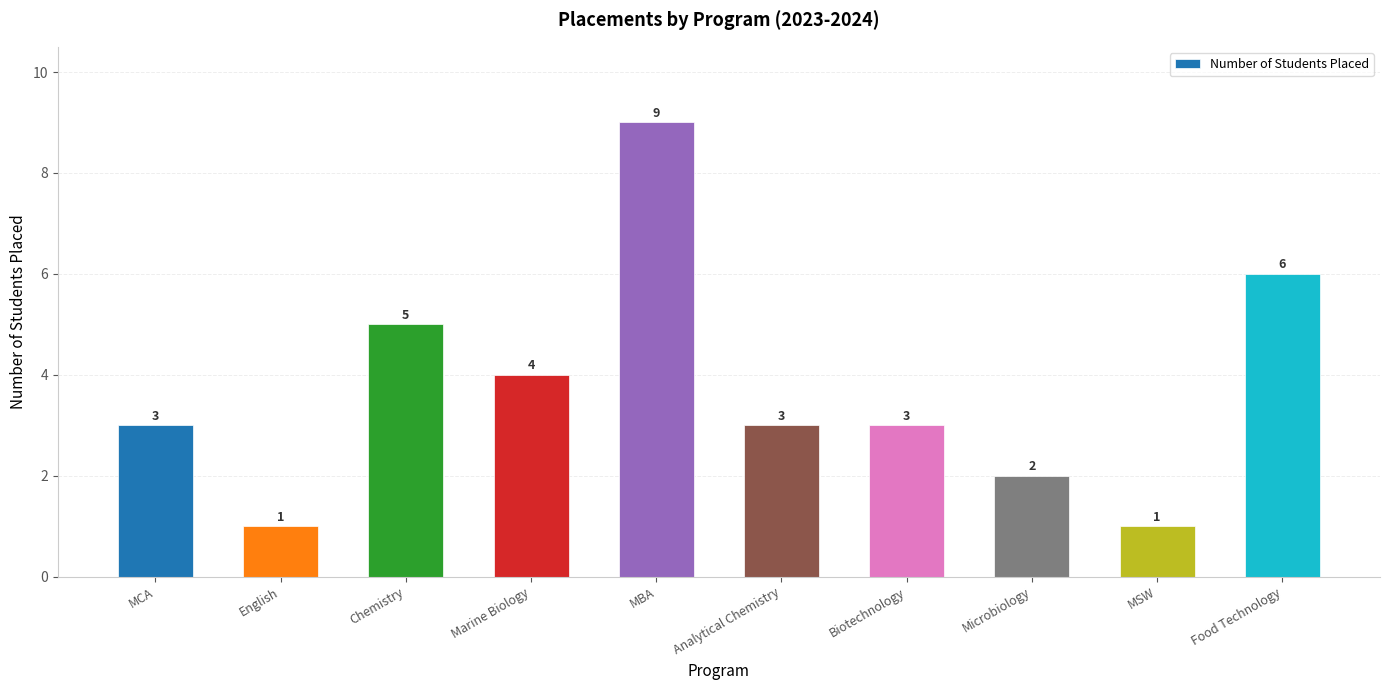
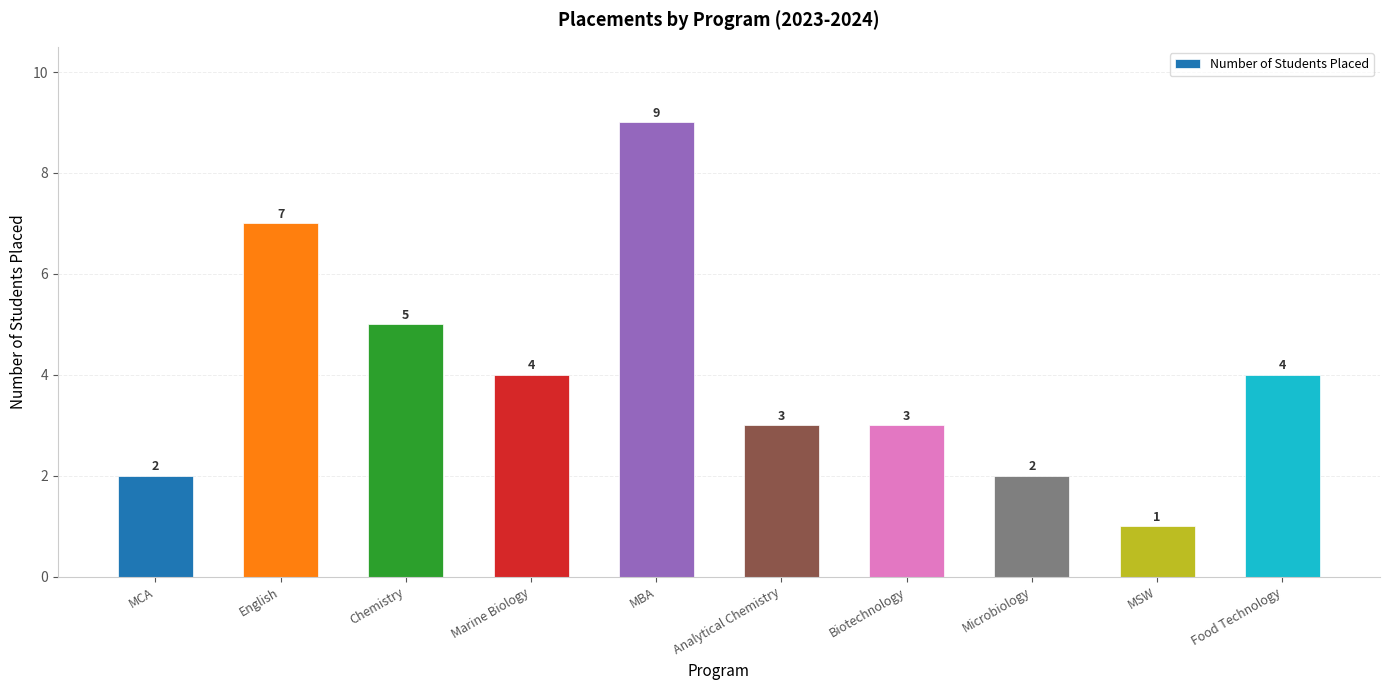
  {
-   "MCA": 3,
-   "English": 1,
+   "MCA": 2,
+   "English": 7,
    "Chemistry": 5,
    "Marine Biology": 4,
    "MBA": 9,
    "Analytical Chemistry": 3,
    "Biotechnology": 3,
    "Microbiology": 2,
    "MSW": 1,
-   "Food Technology": 6
+   "Food Technology": 4
  }
